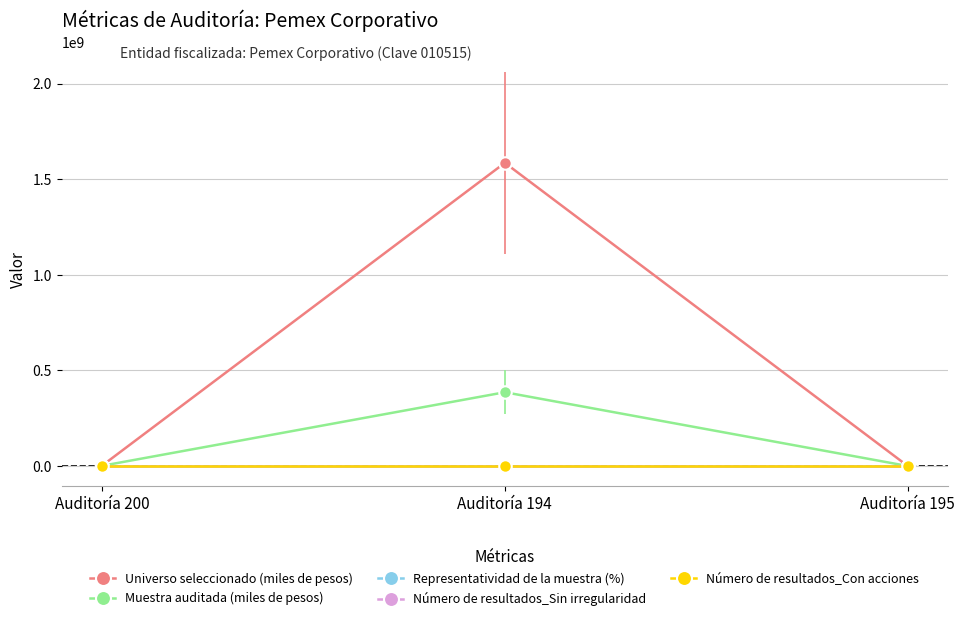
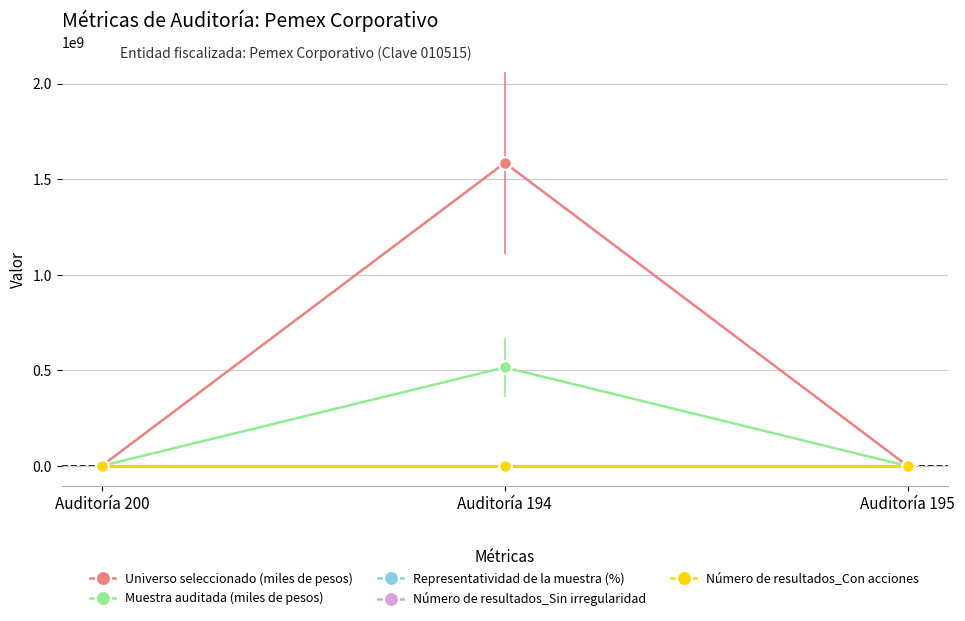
  {
    "Universo seleccionado (miles de pesos)": {
      "Auditoría 194": 1590000000
    },
    "Muestra auditada (miles de pesos)": {
-     "Auditoría 194": 390000000
+     "Auditoría 194": 520000000
    },
    "Número de resultados_Con acciones": {
      "Auditoría 194": 0
    }
  }
